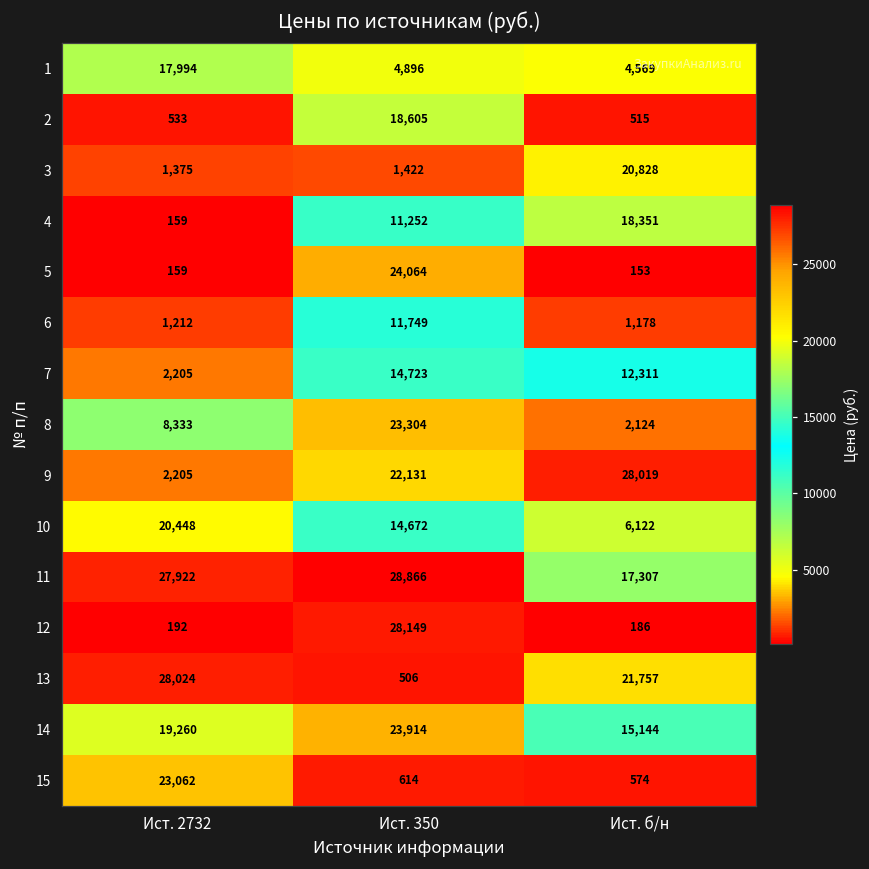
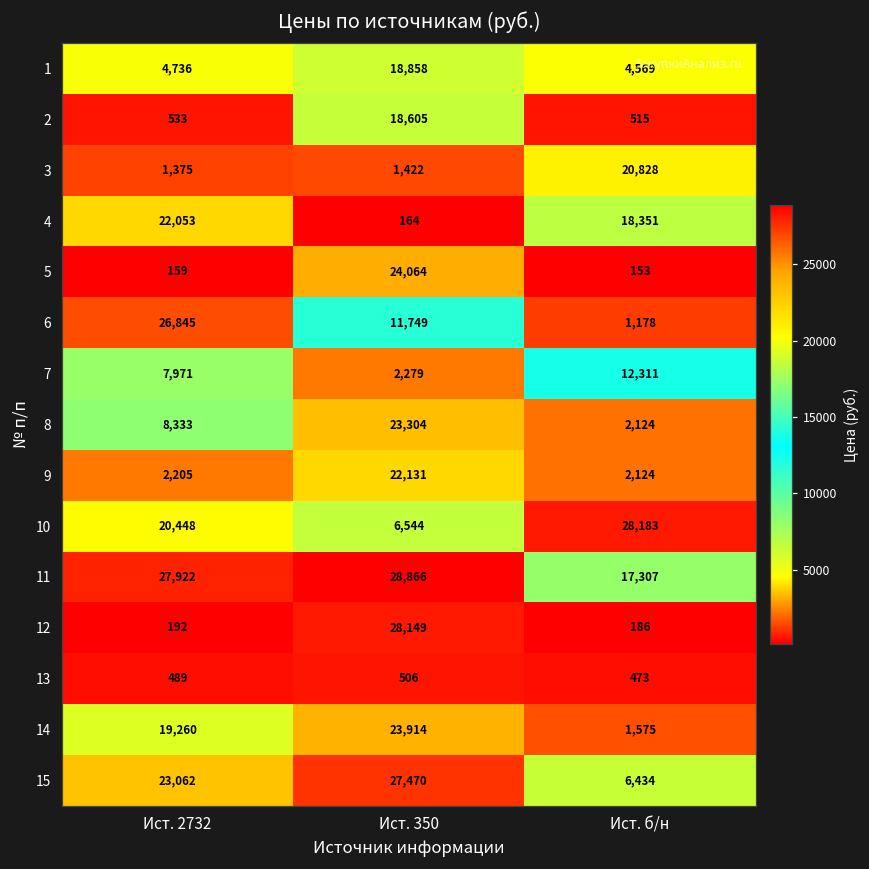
  {
    "1": {
-     "Ист. 2732": "17,994",
-     "Ист. 350": "4,896"
+     "Ист. 2732": "4,736",
+     "Ист. 350": "18,858"
    },
    "2": {
      "Ист. 2732": "533",
      "Ист. 350": "18,605",
      "Ист. б/н": "515"
    },
    "3": {
      "Ист. 2732": "1,375",
      "Ист. 350": "1,422",
      "Ист. б/н": "20,828"
    },
    "4": {
-     "Ист. 2732": "159",
-     "Ист. 350": "11,252",
+     "Ист. 2732": "22,053",
+     "Ист. 350": "164",
      "Ист. б/н": "18,351"
    },
    "5": {
      "Ист. 2732": "159",
      "Ист. 350": "24,064",
      "Ист. б/н": "153"
    },
    "6": {
-     "Ист. 2732": "1,212",
+     "Ист. 2732": "26,845",
      "Ист. 350": "11,749",
      "Ист. б/н": "1,178"
    },
    "7": {
-     "Ист. 2732": "2,205",
-     "Ист. 350": "14,723",
+     "Ист. 2732": "7,971",
+     "Ист. 350": "2,279",
      "Ист. б/н": "12,311"
    },
    "8": {
      "Ист. 2732": "8,333",
      "Ист. 350": "23,304",
      "Ист. б/н": "2,124"
    },
    "9": {
      "Ист. 2732": "2,205",
      "Ист. 350": "22,131",
-     "Ист. б/н": "28,019"
+     "Ист. б/н": "2,124"
    },
    "10": {
      "Ист. 2732": "20,448",
-     "Ист. 350": "14,672",
-     "Ист. б/н": "6,122"
+     "Ист. 350": "6,544",
+     "Ист. б/н": "28,183"
    },
    "11": {
      "Ист. 2732": "27,922",
      "Ист. 350": "28,866",
      "Ист. б/н": "17,307"
    },
    "12": {
      "Ист. 2732": "192",
      "Ист. 350": "28,149",
      "Ист. б/н": "186"
    },
    "13": {
-     "Ист. 2732": "28,024",
+     "Ист. 2732": "489",
      "Ист. 350": "506",
-     "Ист. б/н": "21,757"
+     "Ист. б/н": "473"
    },
    "14": {
      "Ист. 2732": "19,260",
      "Ист. 350": "23,914",
-     "Ист. б/н": "15,144"
+     "Ист. б/н": "1,575"
    },
    "15": {
      "Ист. 2732": "23,062",
-     "Ист. 350": "614",
-     "Ист. б/н": "574"
+     "Ист. 350": "27,470",
+     "Ист. б/н": "6,434"
    }
  }
